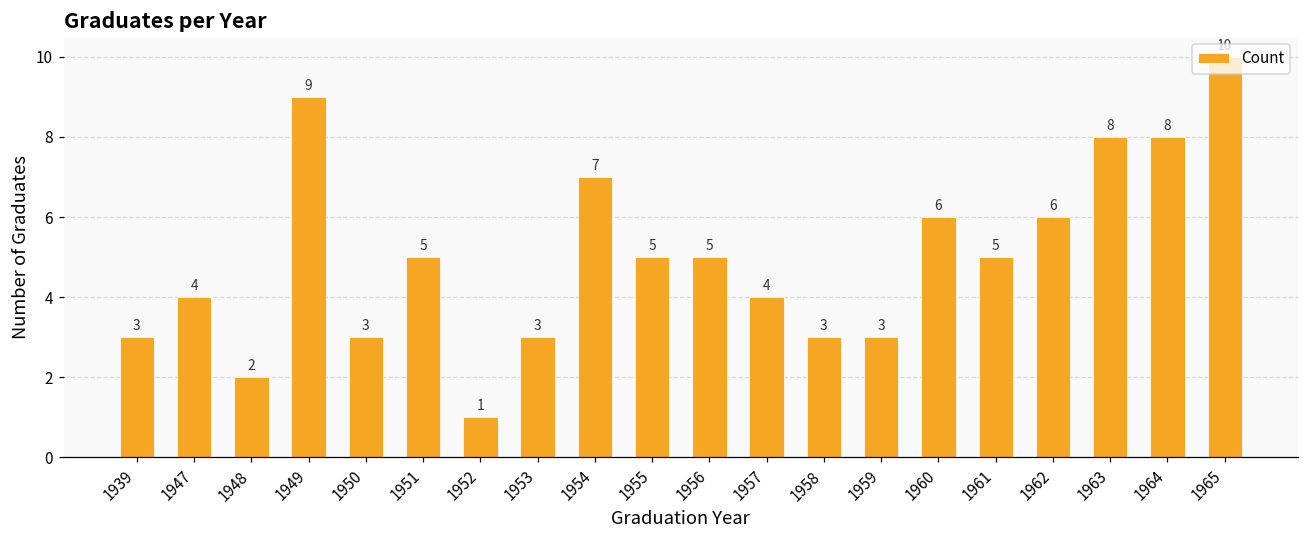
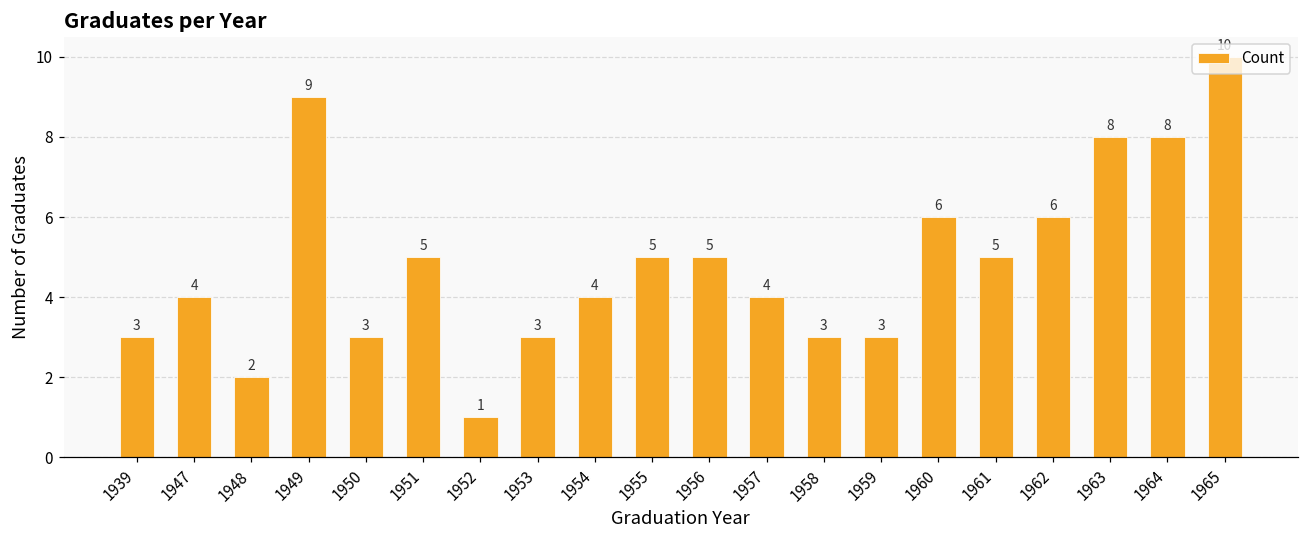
  {
    "1939": 3,
    "1947": 4,
    "1948": 2,
    "1949": 9,
    "1950": 3,
    "1951": 5,
    "1952": 1,
    "1953": 3,
-   "1954": 7,
+   "1954": 4,
    "1955": 5,
    "1956": 5,
    "1957": 4,
    "1958": 3,
    "1959": 3,
    "1960": 6,
    "1961": 5,
    "1962": 6,
    "1963": 8,
    "1964": 8
  }
